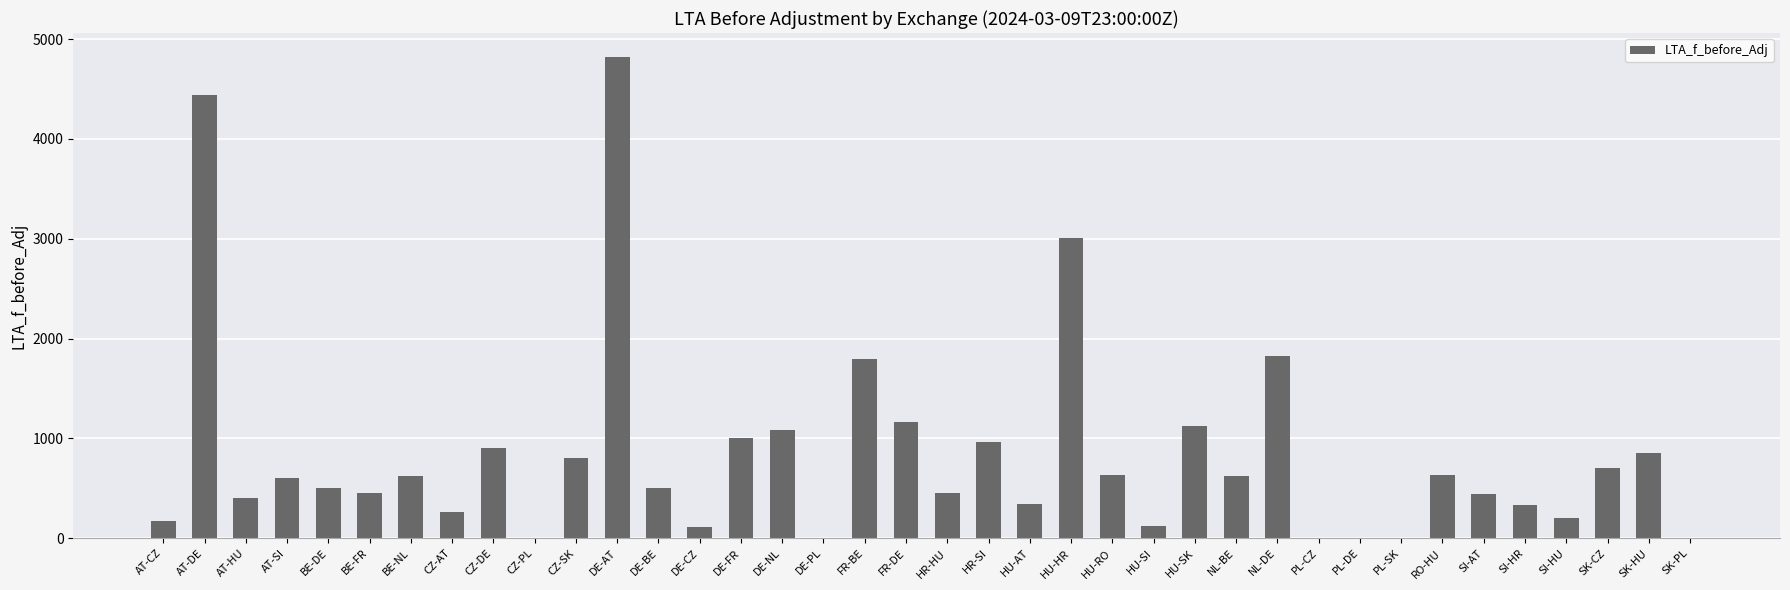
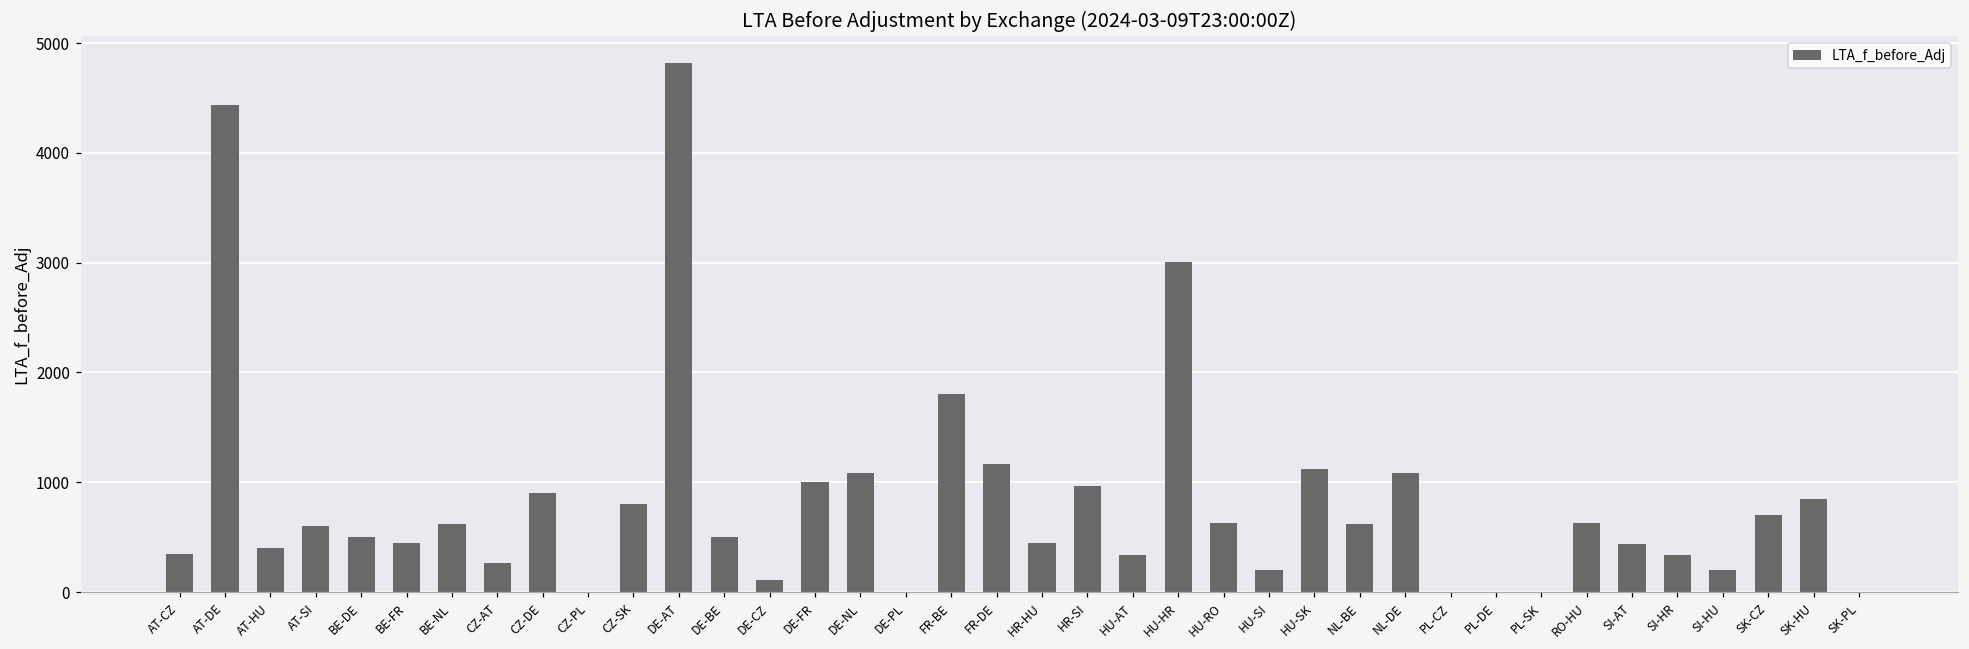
  {
-   "AT-CZ": 200,
+   "AT-CZ": 400,
    "AT-DE": 4400,
    "AT-HU": 400,
    "AT-SI": 600,
    "BE-DE": 500,
    "BE-FR": 500,
    "BE-NL": 600,
    "CZ-AT": 300,
    "CZ-DE": 900,
    "CZ-PL": 0,
    "CZ-SK": 800,
    "DE-AT": 4800,
    "DE-BE": 500,
    "DE-CZ": 100,
    "DE-FR": 1000,
    "DE-NL": 1100,
    "DE-PL": 0,
    "FR-BE": 1800,
    "FR-DE": 1200,
    "HR-HU": 500,
    "HR-SI": 1000,
    "HU-AT": 300,
    "HU-HR": 3000,
    "HU-RO": 600,
-   "HU-SI": 100,
+   "HU-SI": 200,
    "HU-SK": 1100,
    "NL-BE": 600,
-   "NL-DE": 1800,
+   "NL-DE": 1100,
    "PL-CZ": 0,
    "PL-DE": 0,
    "PL-SK": 0,
    "RO-HU": 600,
    "SI-AT": 400,
    "SI-HR": 300,
    "SI-HU": 200,
    "SK-CZ": 700,
    "SK-HU": 900,
    "SK-PL": 0
  }
